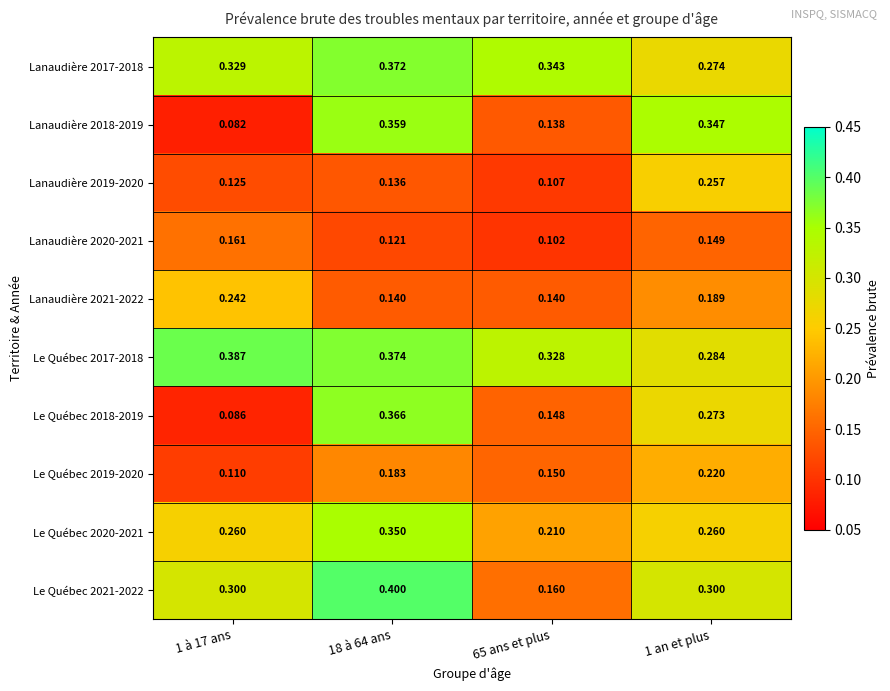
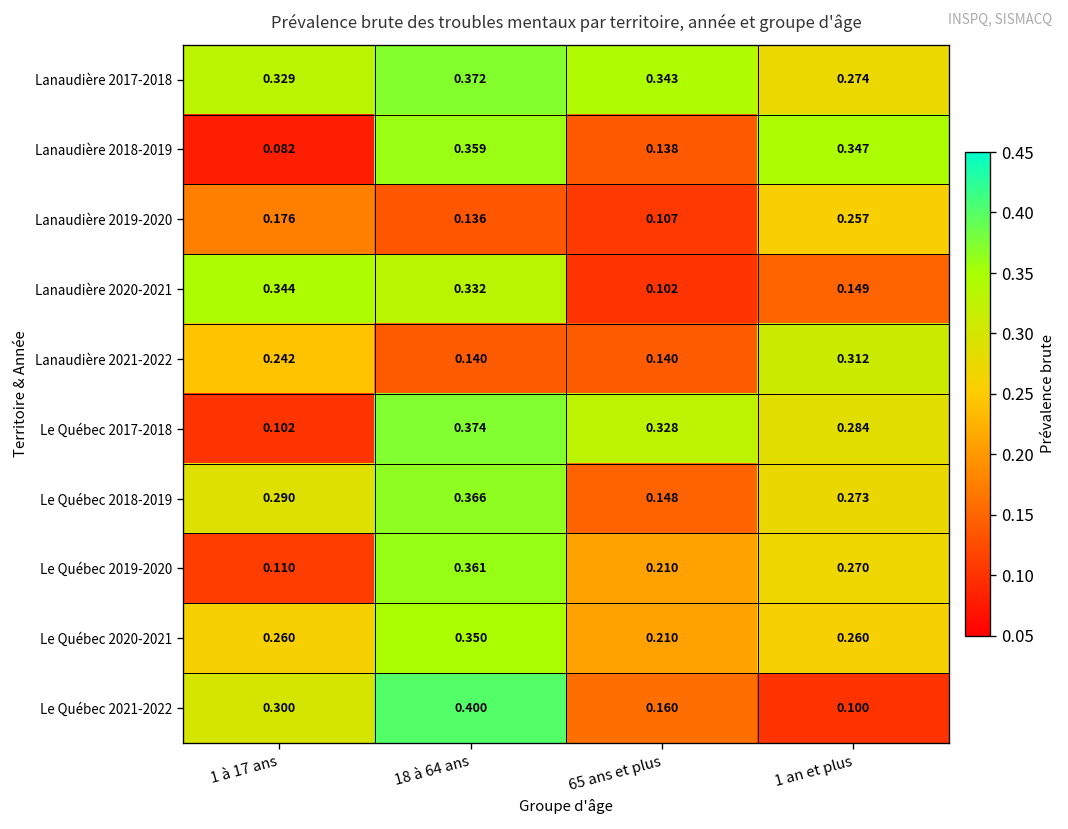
  {
    "Lanaudière 2017-2018": {
      "1 à 17 ans": 0.329,
      "18 à 64 ans": 0.372,
      "65 ans et plus": 0.343,
      "1 an et plus": 0.274
    },
    "Lanaudière 2018-2019": {
      "1 à 17 ans": 0.082,
      "18 à 64 ans": 0.359,
      "65 ans et plus": 0.138,
      "1 an et plus": 0.347
    },
    "Lanaudière 2019-2020": {
-     "1 à 17 ans": 0.125,
+     "1 à 17 ans": 0.176,
      "18 à 64 ans": 0.136,
      "65 ans et plus": 0.107,
      "1 an et plus": 0.257
    },
    "Lanaudière 2020-2021": {
-     "1 à 17 ans": 0.161,
-     "18 à 64 ans": 0.121,
+     "1 à 17 ans": 0.344,
+     "18 à 64 ans": 0.332,
      "65 ans et plus": 0.102,
      "1 an et plus": 0.149
    },
    "Lanaudière 2021-2022": {
      "1 à 17 ans": 0.242,
      "18 à 64 ans": 0.140,
      "65 ans et plus": 0.140,
-     "1 an et plus": 0.189
+     "1 an et plus": 0.312
    },
    "Le Québec 2017-2018": {
-     "1 à 17 ans": 0.387,
+     "1 à 17 ans": 0.102,
      "18 à 64 ans": 0.374,
      "65 ans et plus": 0.328,
      "1 an et plus": 0.284
    },
    "Le Québec 2018-2019": {
-     "1 à 17 ans": 0.086,
+     "1 à 17 ans": 0.290,
      "18 à 64 ans": 0.366,
      "65 ans et plus": 0.148,
      "1 an et plus": 0.273
    },
    "Le Québec 2019-2020": {
      "1 à 17 ans": 0.110,
-     "18 à 64 ans": 0.183,
-     "65 ans et plus": 0.150,
-     "1 an et plus": 0.220
+     "18 à 64 ans": 0.361,
+     "65 ans et plus": 0.210,
+     "1 an et plus": 0.270
    },
    "Le Québec 2020-2021": {
      "1 à 17 ans": 0.260,
      "18 à 64 ans": 0.350,
      "65 ans et plus": 0.210,
      "1 an et plus": 0.260
    },
    "Le Québec 2021-2022": {
      "1 à 17 ans": 0.300,
      "18 à 64 ans": 0.400,
      "65 ans et plus": 0.160,
-     "1 an et plus": 0.300
+     "1 an et plus": 0.100
    }
  }
